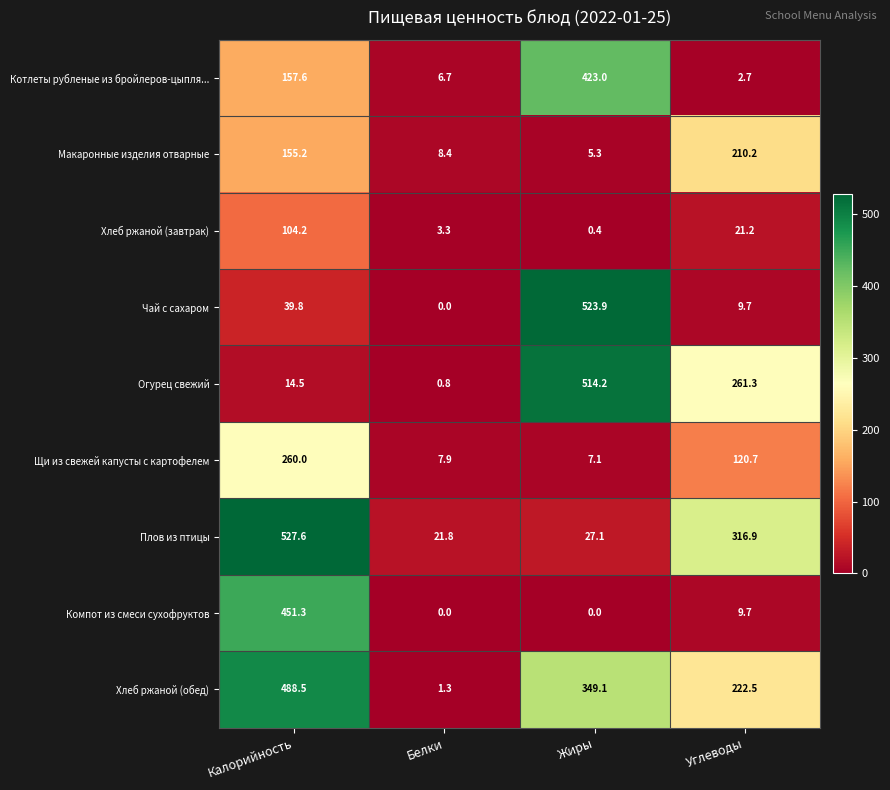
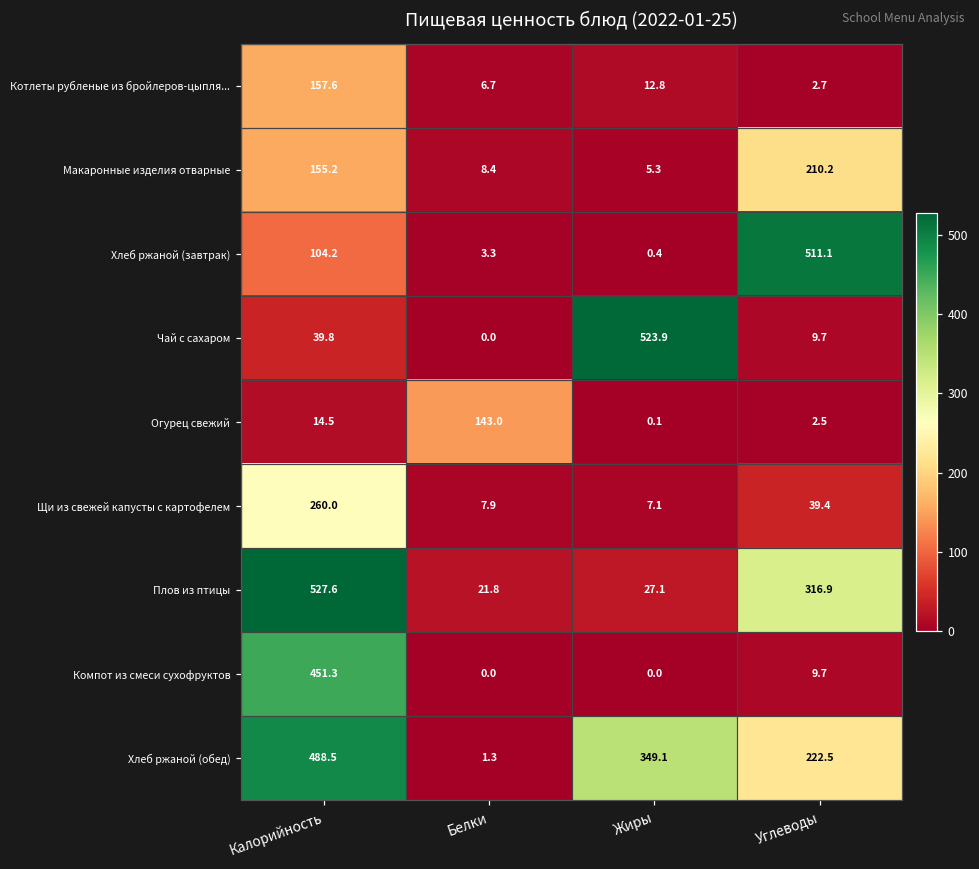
  {
    "Котлеты рубленые из бройлеров-цыпля...": {
      "Калорийность": 157.6,
      "Белки": 6.7,
-     "Жиры": 423.0,
+     "Жиры": 12.8,
      "Углеводы": 2.7
    },
    "Макаронные изделия отварные": {
      "Калорийность": 155.2,
      "Белки": 8.4,
      "Жиры": 5.3,
      "Углеводы": 210.2
    },
    "Хлеб ржаной (завтрак)": {
      "Калорийность": 104.2,
      "Белки": 3.3,
      "Жиры": 0.4,
-     "Углеводы": 21.2
+     "Углеводы": 511.1
    },
    "Чай с сахаром": {
      "Калорийность": 39.8,
      "Белки": 0.0,
      "Жиры": 523.9,
      "Углеводы": 9.7
    },
    "Огурец свежий": {
      "Калорийность": 14.5,
-     "Белки": 0.8,
-     "Жиры": 514.2,
-     "Углеводы": 261.3
+     "Белки": 143.0,
+     "Жиры": 0.1,
+     "Углеводы": 2.5
    },
    "Щи из свежей капусты с картофелем": {
      "Калорийность": 260.0,
      "Белки": 7.9,
      "Жиры": 7.1,
-     "Углеводы": 120.7
+     "Углеводы": 39.4
    },
    "Плов из птицы": {
      "Калорийность": 527.6,
      "Белки": 21.8,
      "Жиры": 27.1,
      "Углеводы": 316.9
    },
    "Компот из смеси сухофруктов": {
      "Калорийность": 451.3,
      "Белки": 0.0,
      "Жиры": 0.0,
      "Углеводы": 9.7
    },
    "Хлеб ржаной (обед)": {
      "Калорийность": 488.5,
      "Белки": 1.3,
      "Жиры": 349.1,
      "Углеводы": 222.5
    }
  }
